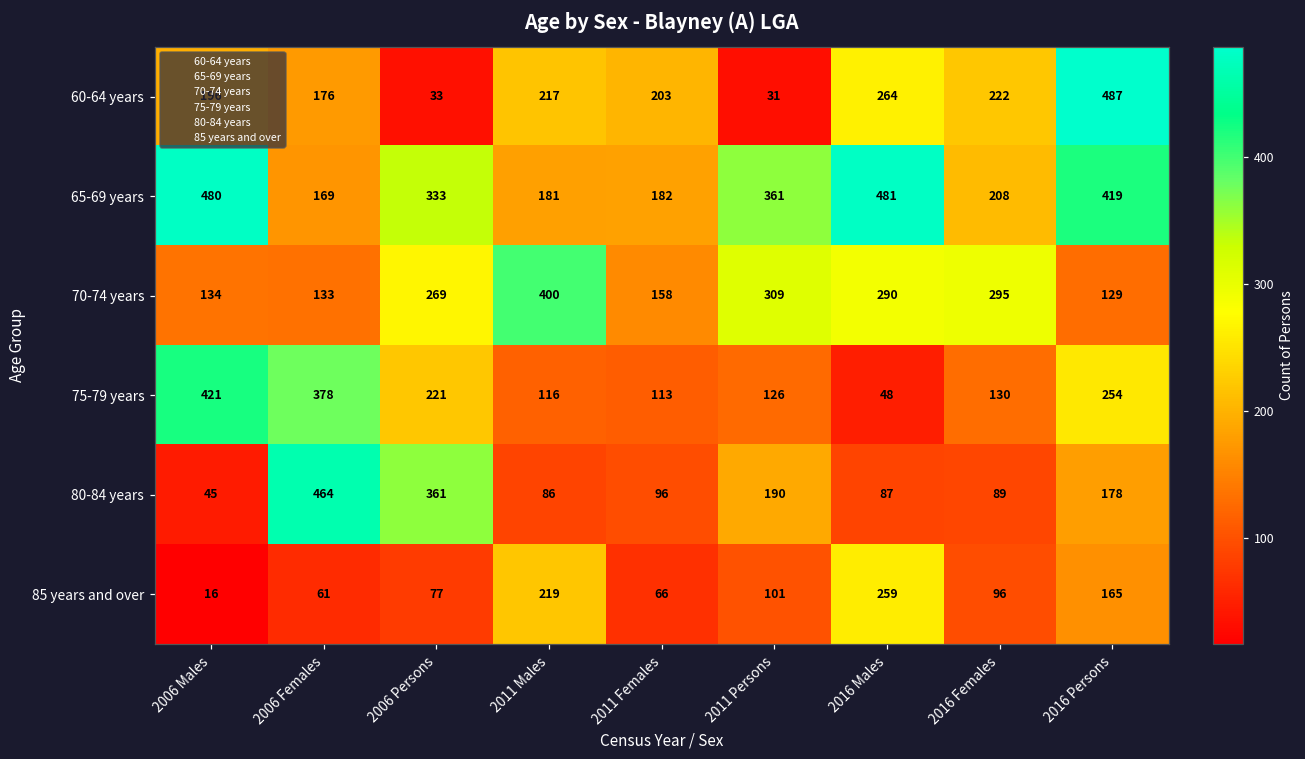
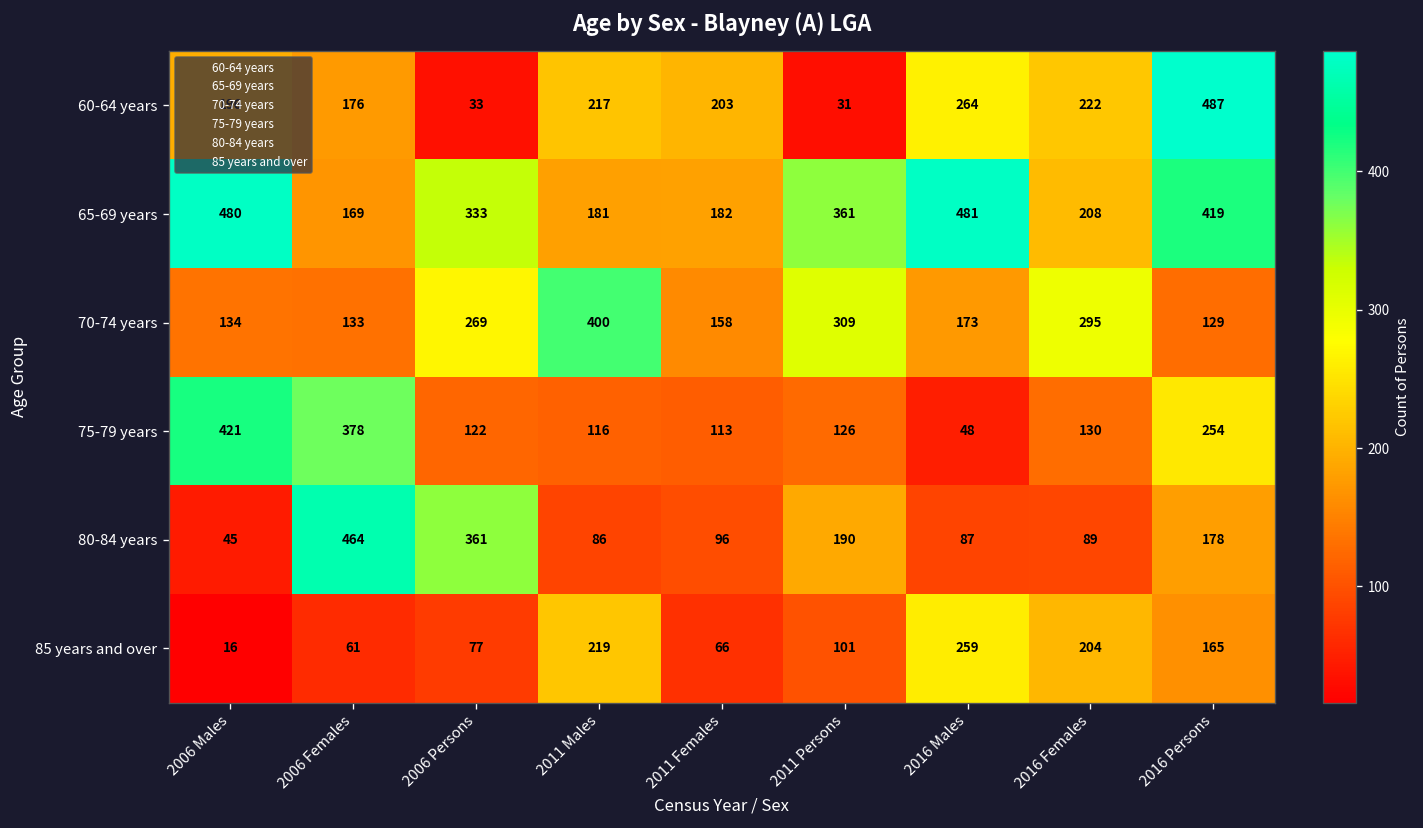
  {
    "60-64 years": {
      "2006 Females": 176,
      "2006 Persons": 33,
      "2011 Males": 217,
      "2011 Females": 203,
      "2011 Persons": 31,
      "2016 Males": 264,
      "2016 Females": 222,
      "2016 Persons": 487
    },
    "65-69 years": {
      "2006 Males": 480,
      "2006 Females": 169,
      "2006 Persons": 333,
      "2011 Males": 181,
      "2011 Females": 182,
      "2011 Persons": 361,
      "2016 Males": 481,
      "2016 Females": 208,
      "2016 Persons": 419
    },
    "70-74 years": {
      "2006 Males": 134,
      "2006 Females": 133,
      "2006 Persons": 269,
      "2011 Males": 400,
      "2011 Females": 158,
      "2011 Persons": 309,
-     "2016 Males": 290,
+     "2016 Males": 173,
      "2016 Females": 295,
      "2016 Persons": 129
    },
    "75-79 years": {
      "2006 Males": 421,
      "2006 Females": 378,
-     "2006 Persons": 221,
+     "2006 Persons": 122,
      "2011 Males": 116,
      "2011 Females": 113,
      "2011 Persons": 126,
      "2016 Males": 48,
      "2016 Females": 130,
      "2016 Persons": 254
    },
    "80-84 years": {
      "2006 Males": 45,
      "2006 Females": 464,
      "2006 Persons": 361,
      "2011 Males": 86,
      "2011 Females": 96,
      "2011 Persons": 190,
      "2016 Males": 87,
      "2016 Females": 89,
      "2016 Persons": 178
    },
    "85 years and over": {
      "2006 Males": 16,
      "2006 Females": 61,
      "2006 Persons": 77,
      "2011 Males": 219,
      "2011 Females": 66,
      "2011 Persons": 101,
      "2016 Males": 259,
-     "2016 Females": 96,
+     "2016 Females": 204,
      "2016 Persons": 165
    }
  }
